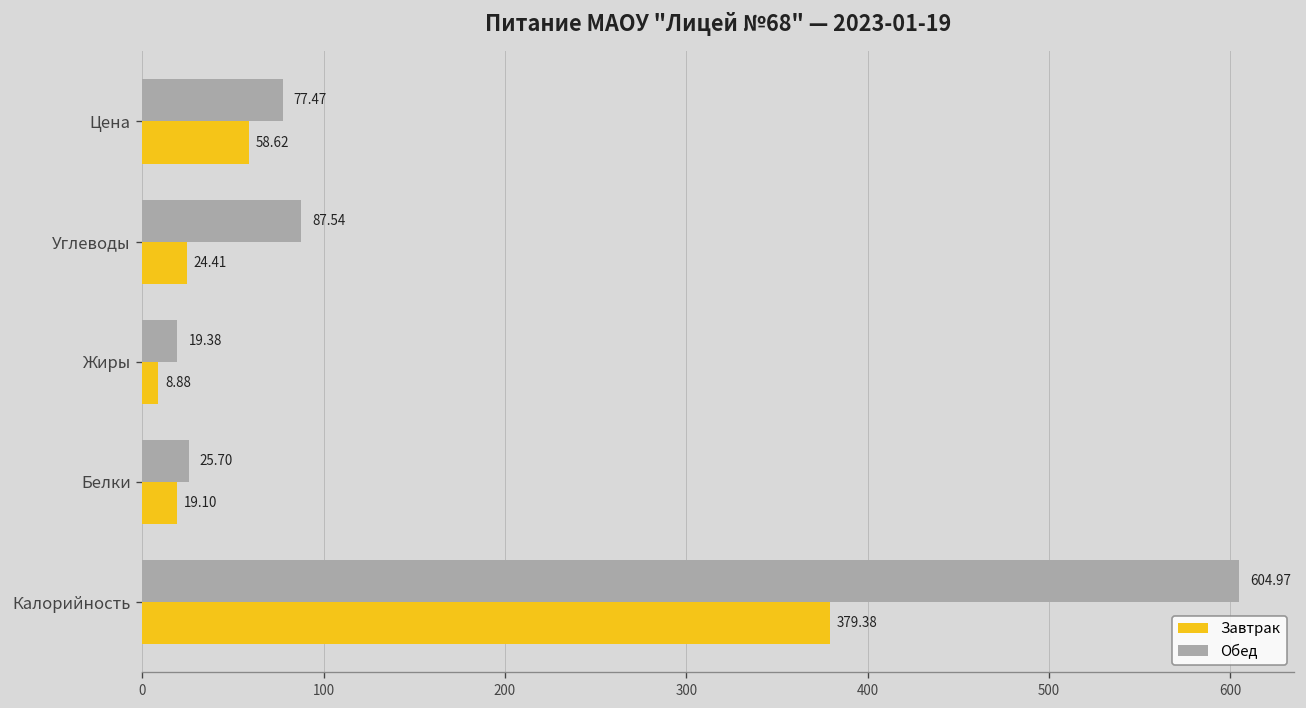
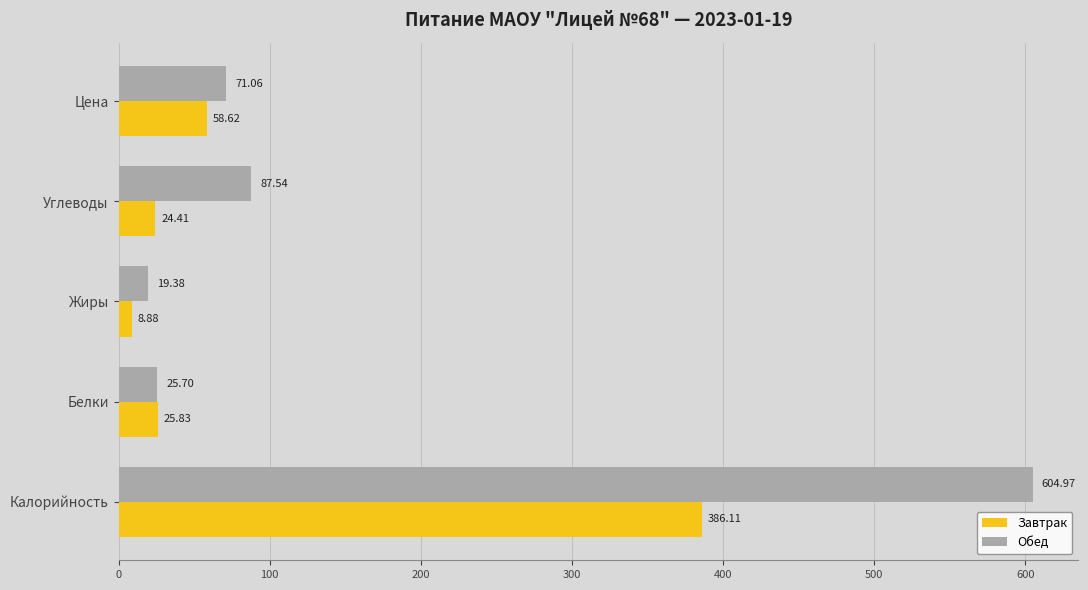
  {
    "Завтрак": {
      "Цена": 58.62,
      "Углеводы": 24.41,
      "Жиры": 8.88,
-     "Белки": 19.10,
-     "Калорийность": 379.38
+     "Белки": 25.83,
+     "Калорийность": 386.11
    },
    "Обед": {
-     "Цена": 77.47,
+     "Цена": 71.06,
      "Углеводы": 87.54,
      "Жиры": 19.38,
      "Белки": 25.70,
      "Калорийность": 604.97
    }
  }
